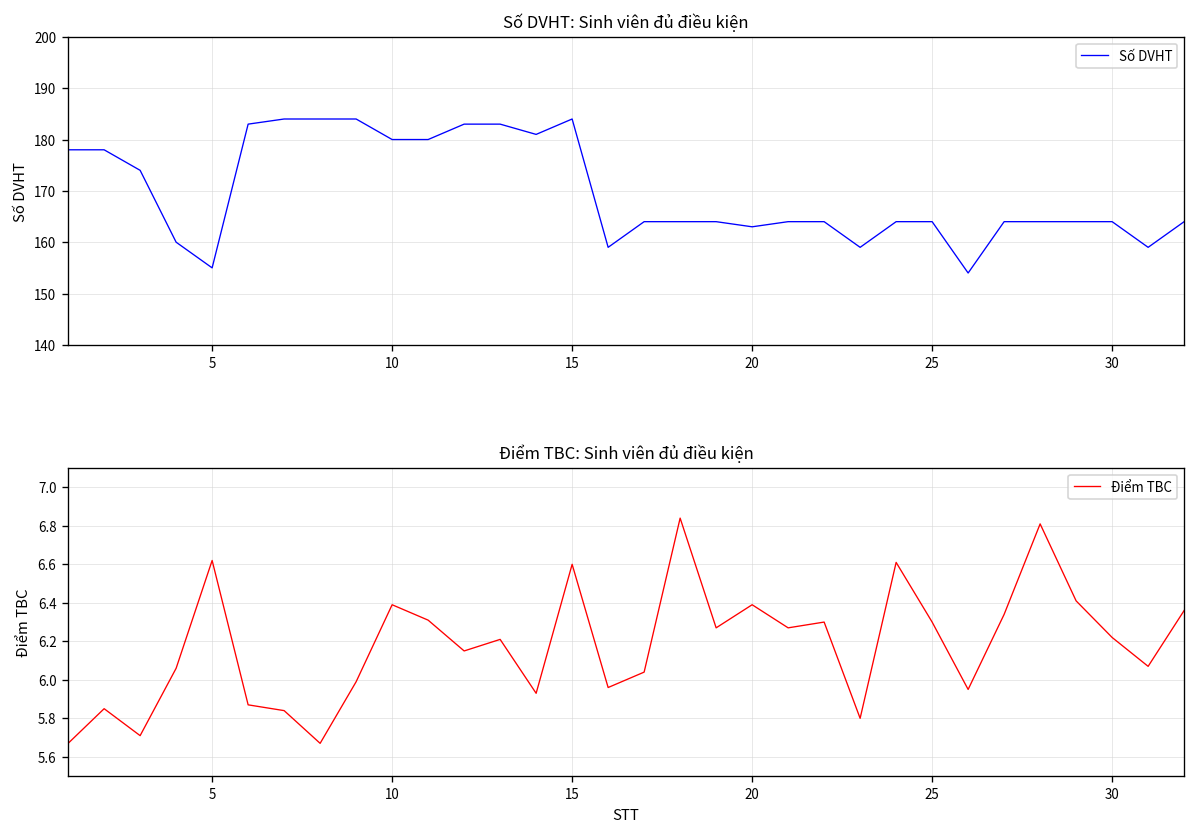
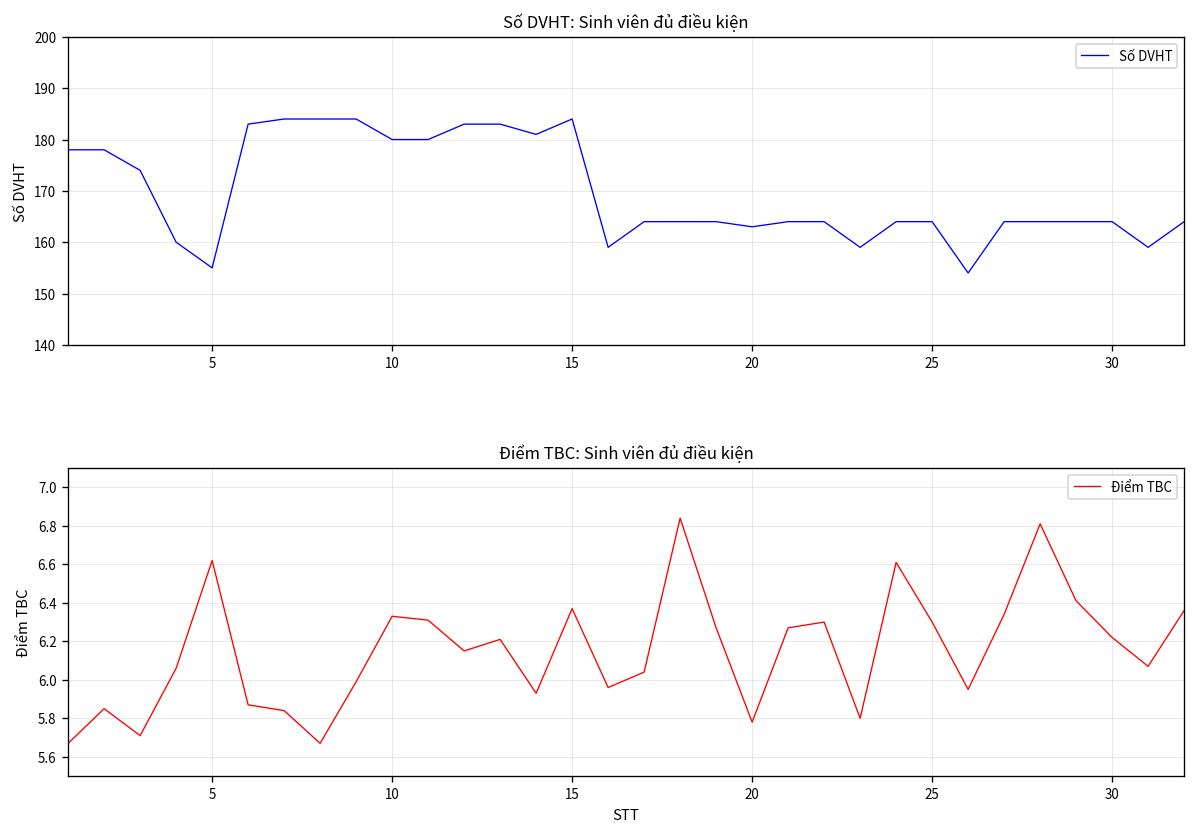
  {
    "Số DVHT: Sinh viên đủ điều kiện": {
      "5": 155,
      "10": 180,
      "15": 184,
      "20": 163,
      "25": 164,
      "30": 164
    },
    "Điểm TBC: Sinh viên đủ điều kiện": {
      "5": 6.62,
-     "10": 6.39,
-     "15": 6.60,
-     "20": 6.39,
+     "10": 6.33,
+     "15": 6.37,
+     "20": 5.78,
      "25": 6.30,
      "30": 6.22
    }
  }
